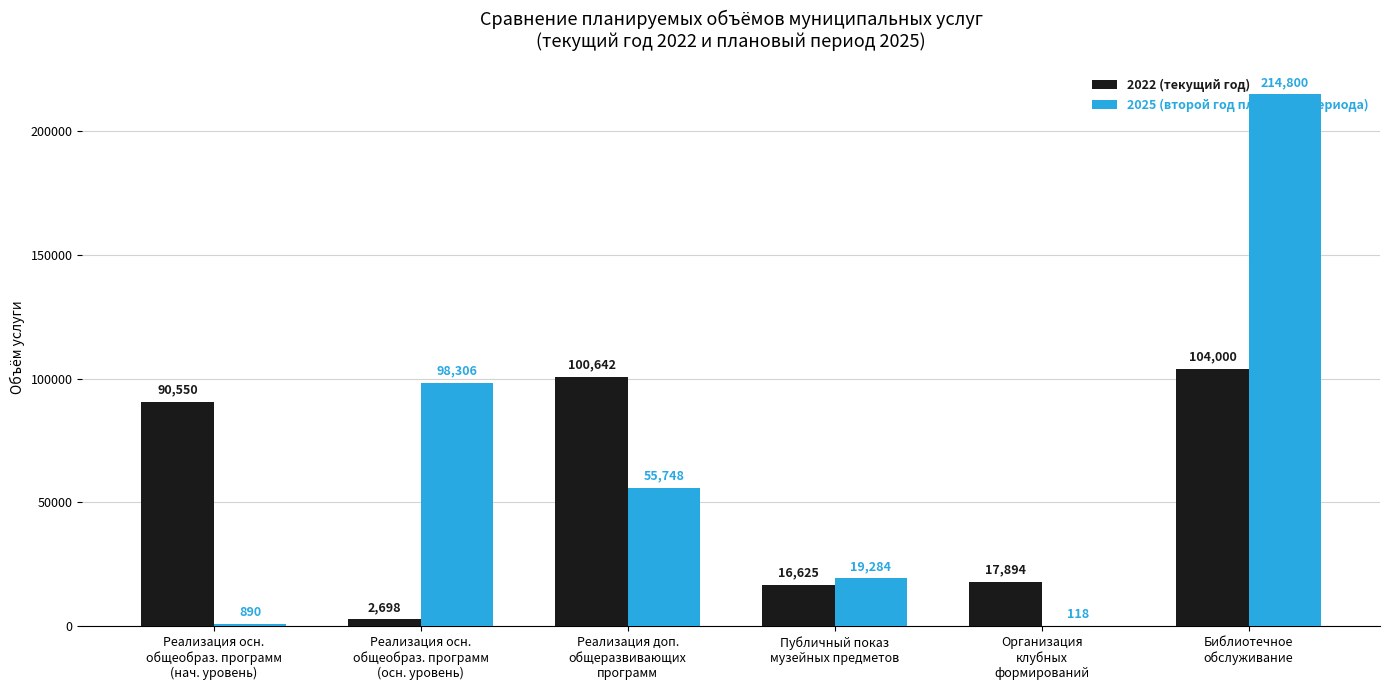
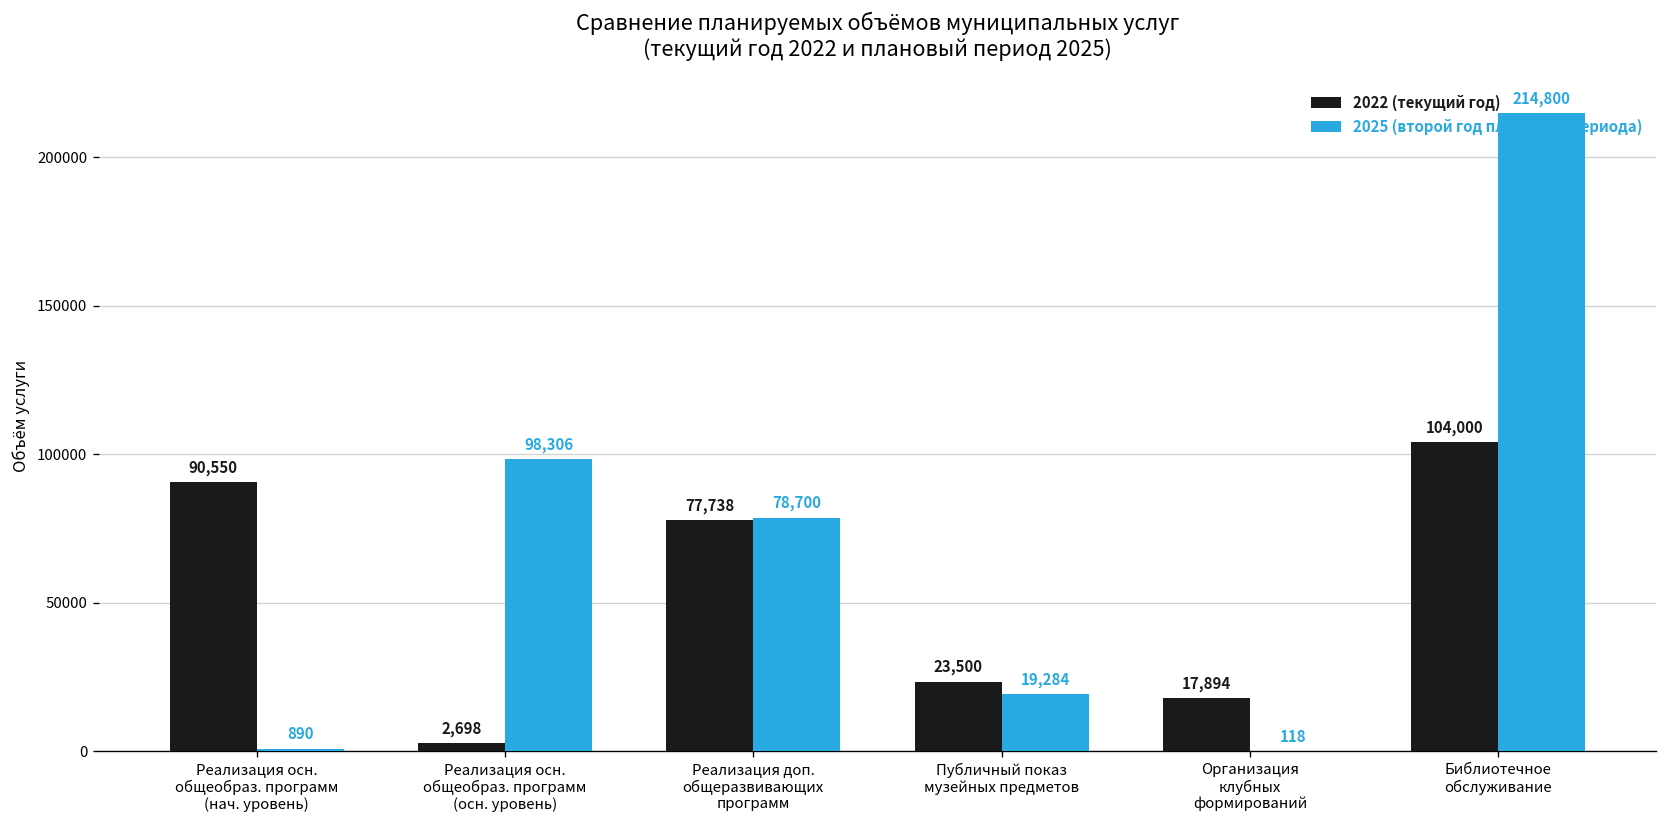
  {
    "2022 (текущий год)": {
      "Реализация осн. общеобраз. программ (нач. уровень)": "90,550",
      "Реализация осн. общеобраз. программ (осн. уровень)": "2,698",
-     "Реализация доп. общеразвивающих программ": "100,642",
-     "Публичный показ музейных предметов": "16,625",
+     "Реализация доп. общеразвивающих программ": "77,738",
+     "Публичный показ музейных предметов": "23,500",
      "Организация клубных формирований": "17,894",
      "Библиотечное обслуживание": "104,000"
    },
    "2025 (второй год планового периода)": {
      "Реализация осн. общеобраз. программ (нач. уровень)": "890",
      "Реализация осн. общеобраз. программ (осн. уровень)": "98,306",
-     "Реализация доп. общеразвивающих программ": "55,748",
+     "Реализация доп. общеразвивающих программ": "78,700",
      "Публичный показ музейных предметов": "19,284",
      "Организация клубных формирований": "118",
      "Библиотечное обслуживание": "214,800"
    }
  }
